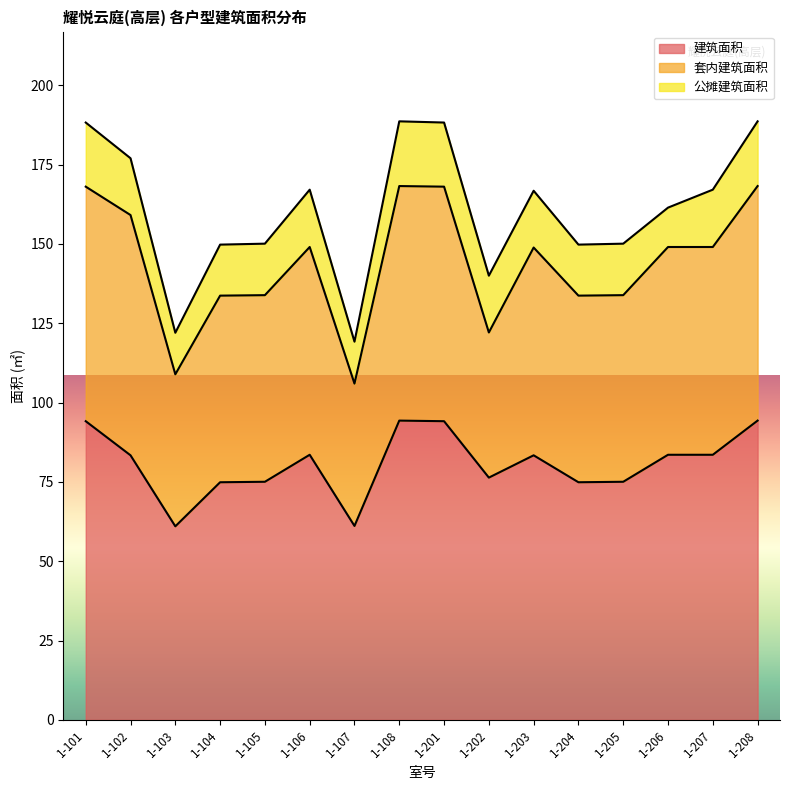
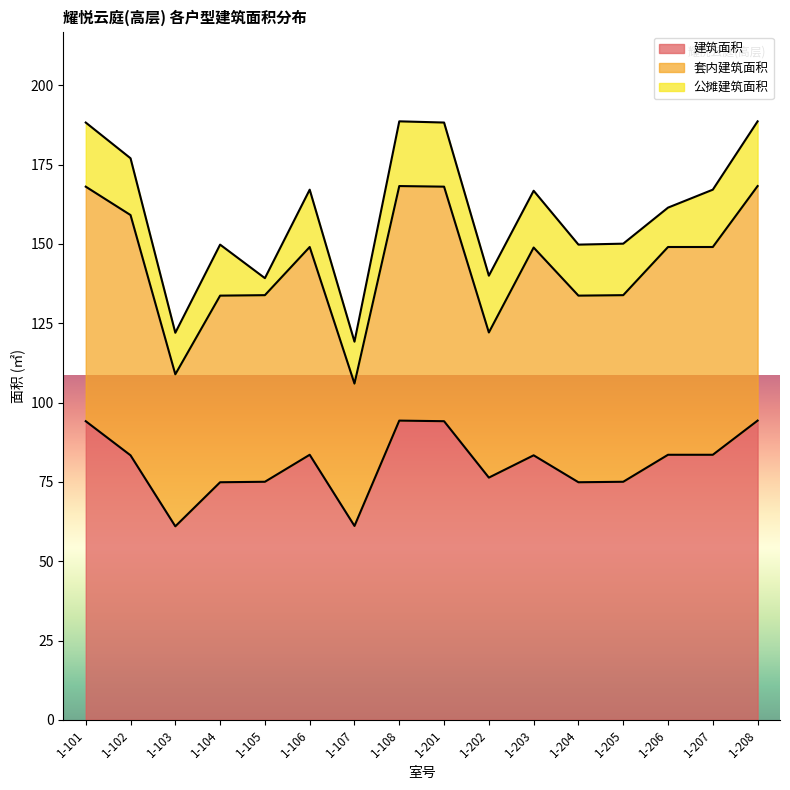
  {
    "建筑面积": {
      "1-101": 94,
      "1-102": 83,
      "1-103": 61,
      "1-104": 75,
      "1-105": 75,
      "1-106": 84,
      "1-107": 61,
      "1-108": 94,
      "1-201": 94,
      "1-202": 76,
      "1-203": 83,
      "1-204": 75,
      "1-205": 75,
      "1-206": 84,
      "1-207": 84,
      "1-208": 94
    },
    "套内建筑面积": {
      "1-101": 74,
      "1-102": 76,
      "1-103": 48,
      "1-104": 59,
      "1-105": 59,
      "1-106": 65,
      "1-107": 45,
      "1-108": 74,
      "1-201": 74,
      "1-202": 46,
      "1-203": 65,
      "1-204": 59,
      "1-205": 59,
      "1-206": 65,
      "1-207": 65,
      "1-208": 74
    },
    "公摊建筑面积": {
      "1-101": 20,
      "1-102": 18,
      "1-103": 13,
      "1-104": 16,
-     "1-105": 16,
+     "1-105": 5,
      "1-106": 18,
      "1-107": 13,
      "1-108": 20,
      "1-201": 20,
      "1-202": 18,
      "1-203": 18,
      "1-204": 16,
      "1-205": 16,
      "1-206": 12,
      "1-207": 18,
      "1-208": 20
    }
  }
